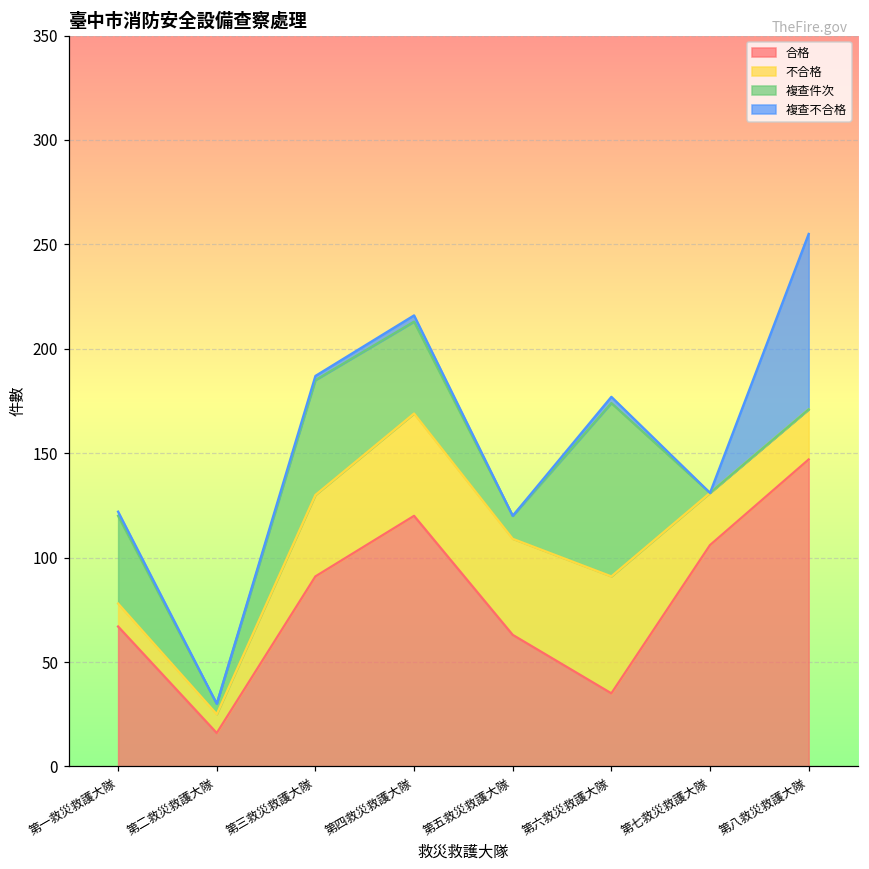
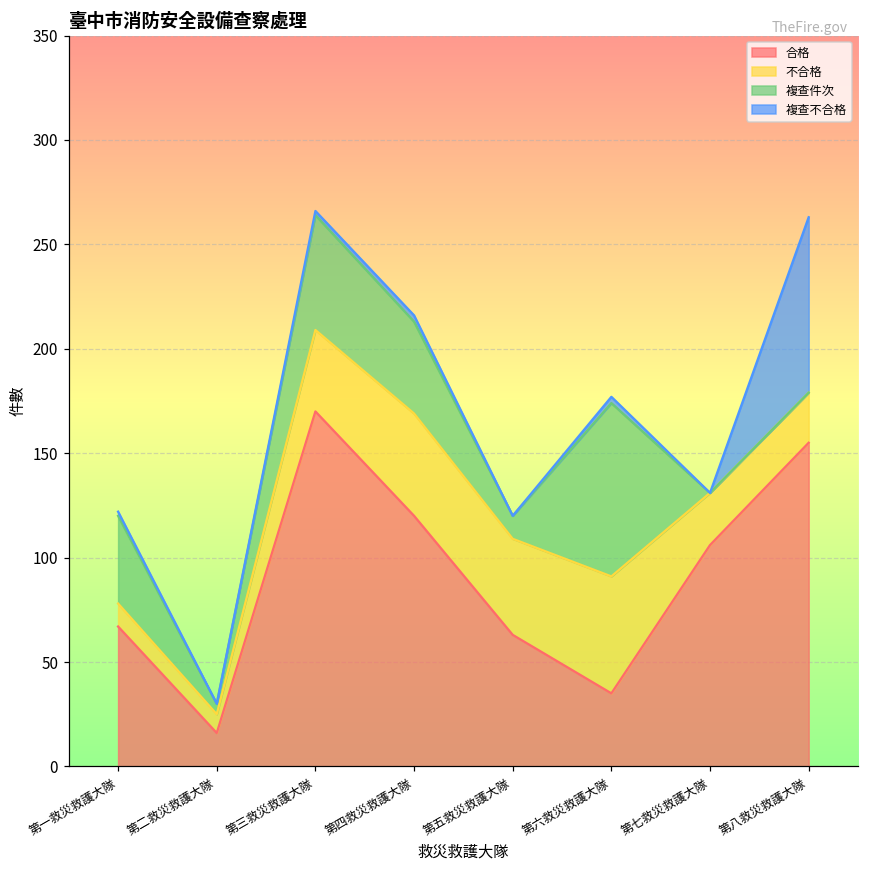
  {
    "合格": {
      "第一救災救護大隊": 67,
      "第二救災救護大隊": 16,
-     "第三救災救護大隊": 91,
+     "第三救災救護大隊": 170,
      "第四救災救護大隊": 120,
      "第五救災救護大隊": 63,
      "第六救災救護大隊": 35,
      "第七救災救護大隊": 106,
-     "第八救災救護大隊": 147
+     "第八救災救護大隊": 155
    },
    "不合格": {
      "第一救災救護大隊": 11,
      "第二救災救護大隊": 9,
      "第三救災救護大隊": 39,
      "第四救災救護大隊": 49,
      "第五救災救護大隊": 46,
      "第六救災救護大隊": 56
    },
    "複查件次": {
      "第一救災救護大隊": 42,
      "第三救災救護大隊": 55,
      "第四救災救護大隊": 44,
      "第六救災救護大隊": 83
    },
    "複查不合格": {
      "第一救災救護大隊": 2,
      "第三救災救護大隊": 2,
      "第四救災救護大隊": 3,
      "第六救災救護大隊": 3,
      "第八救災救護大隊": 84
    }
  }
